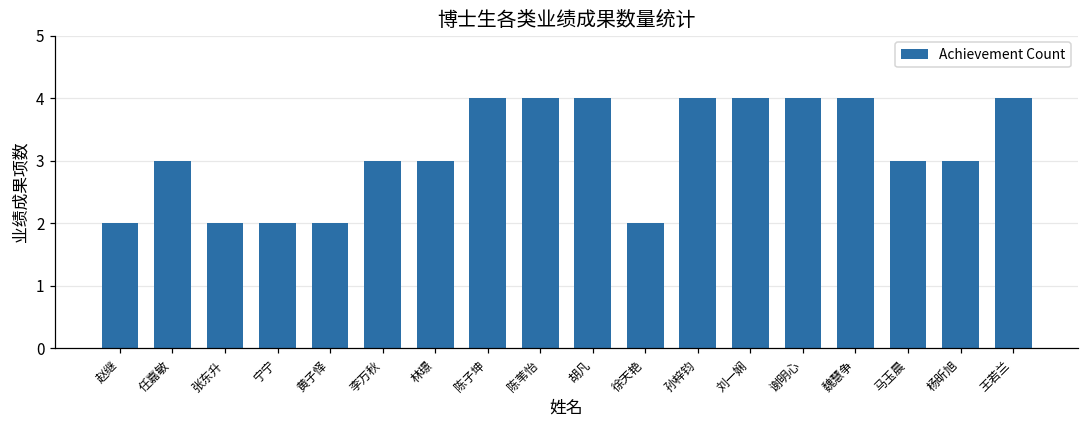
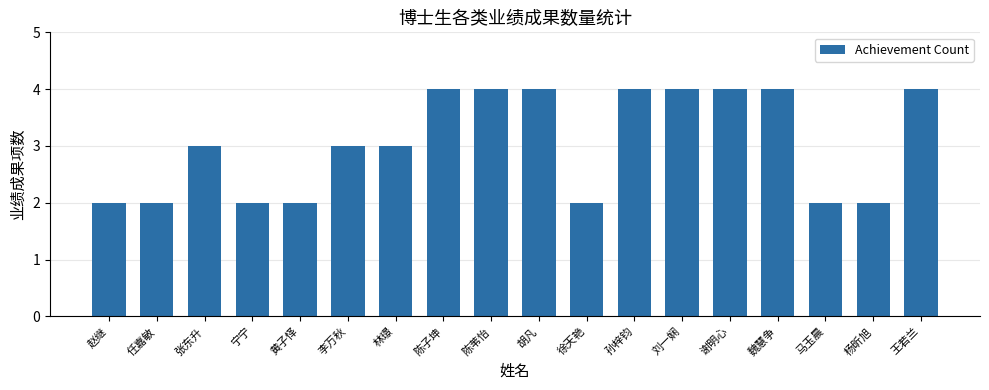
  {
    "赵继": 2,
-   "任嘉敏": 3,
-   "张东升": 2,
+   "任嘉敏": 2,
+   "张东升": 3,
    "宁宁": 2,
    "黄子怿": 2,
    "李万秋": 3,
    "林璟": 3,
    "陈子坤": 4,
    "陈苇怡": 4,
    "胡凡": 4,
    "徐天艳": 2,
    "孙梓钧": 4,
    "刘一娴": 4,
    "谢明心": 4,
    "魏慧争": 4,
-   "马玉晨": 3,
-   "杨昕旭": 3,
+   "马玉晨": 2,
+   "杨昕旭": 2,
    "王若兰": 4
  }
